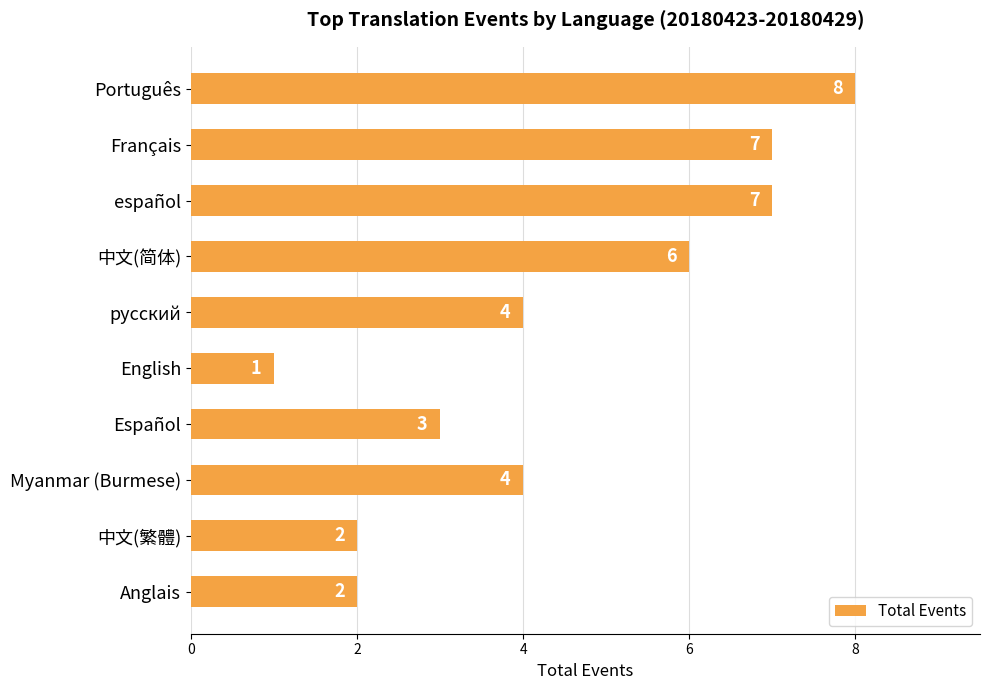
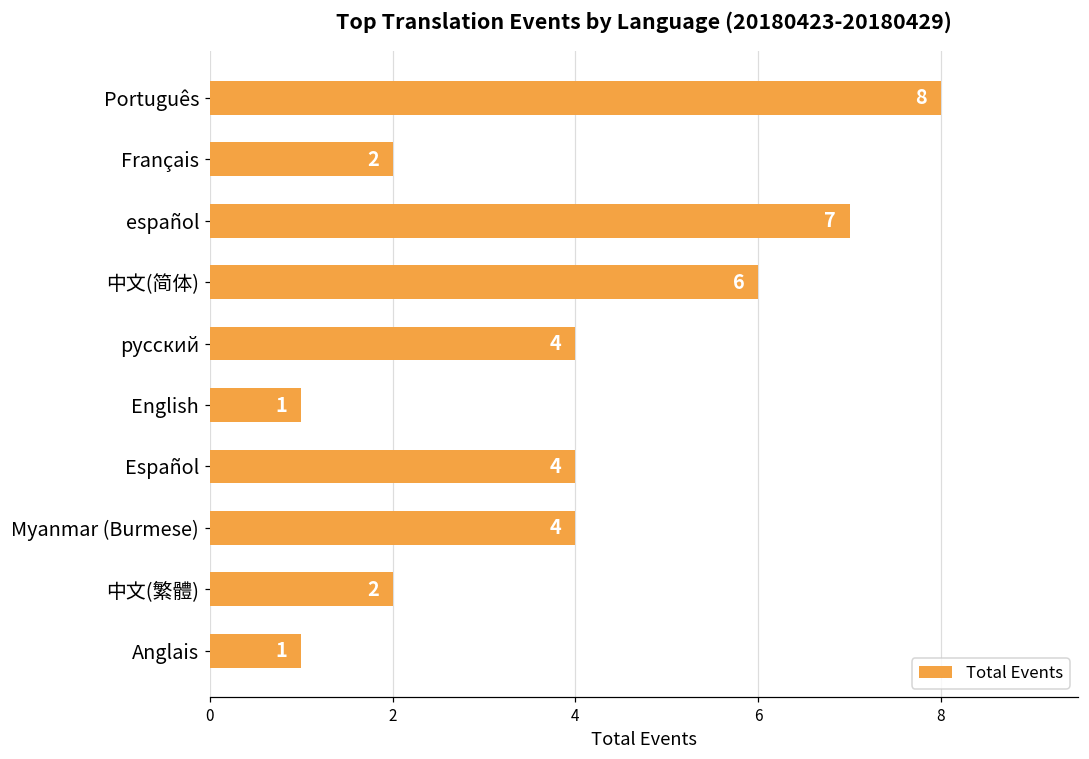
  {
    "Português": 8,
-   "Français": 7,
+   "Français": 2,
    "español": 7,
    "中文(简体)": 6,
    "русский": 4,
    "English": 1,
-   "Español": 3,
+   "Español": 4,
    "Myanmar (Burmese)": 4,
    "中文(繁體)": 2,
-   "Anglais": 2
+   "Anglais": 1
  }
